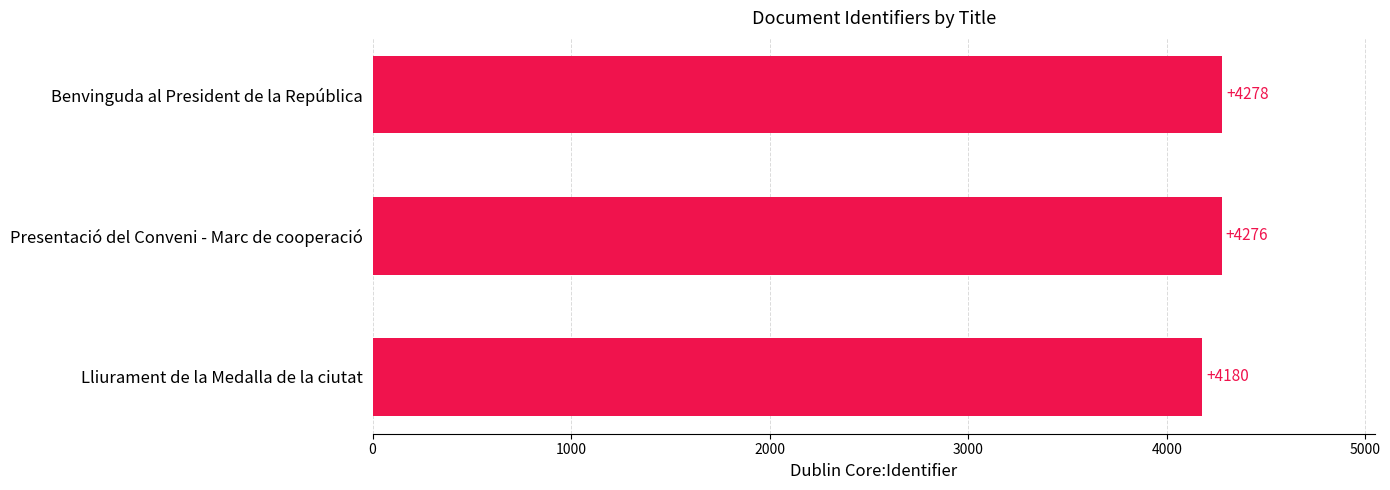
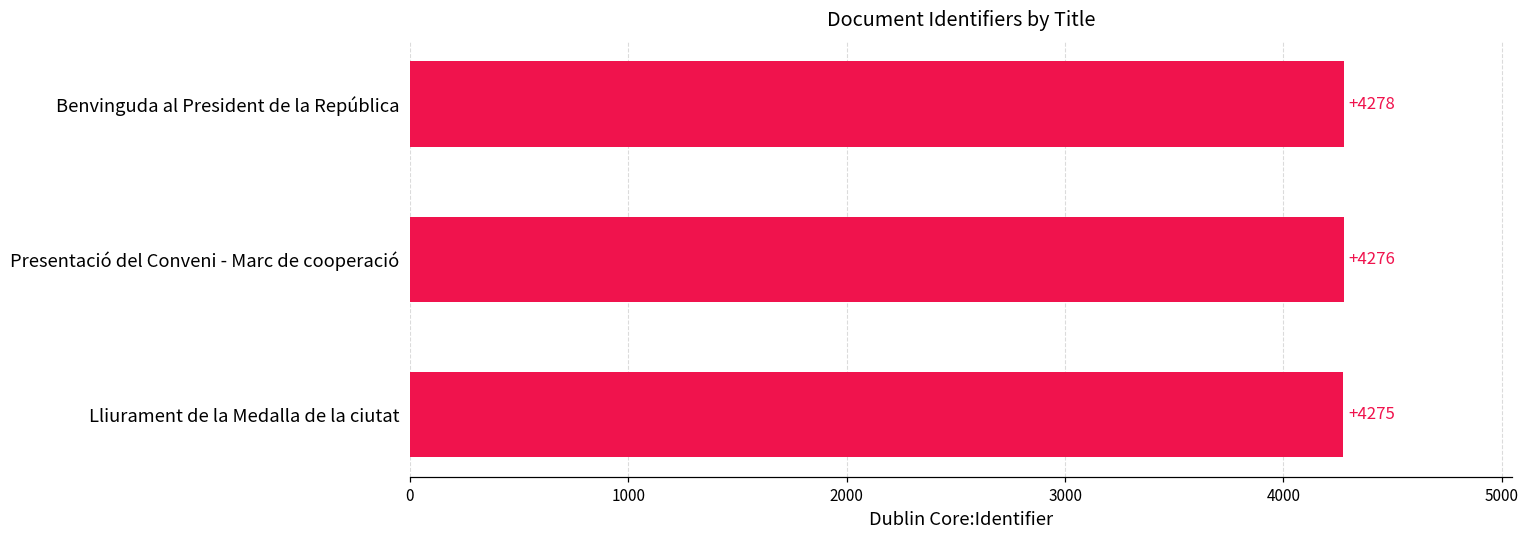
  {
    "Benvinguda al President de la República": "+4278",
    "Presentació del Conveni - Marc de cooperació": "+4276",
-   "Lliurament de la Medalla de la ciutat": "+4180"
+   "Lliurament de la Medalla de la ciutat": "+4275"
  }
